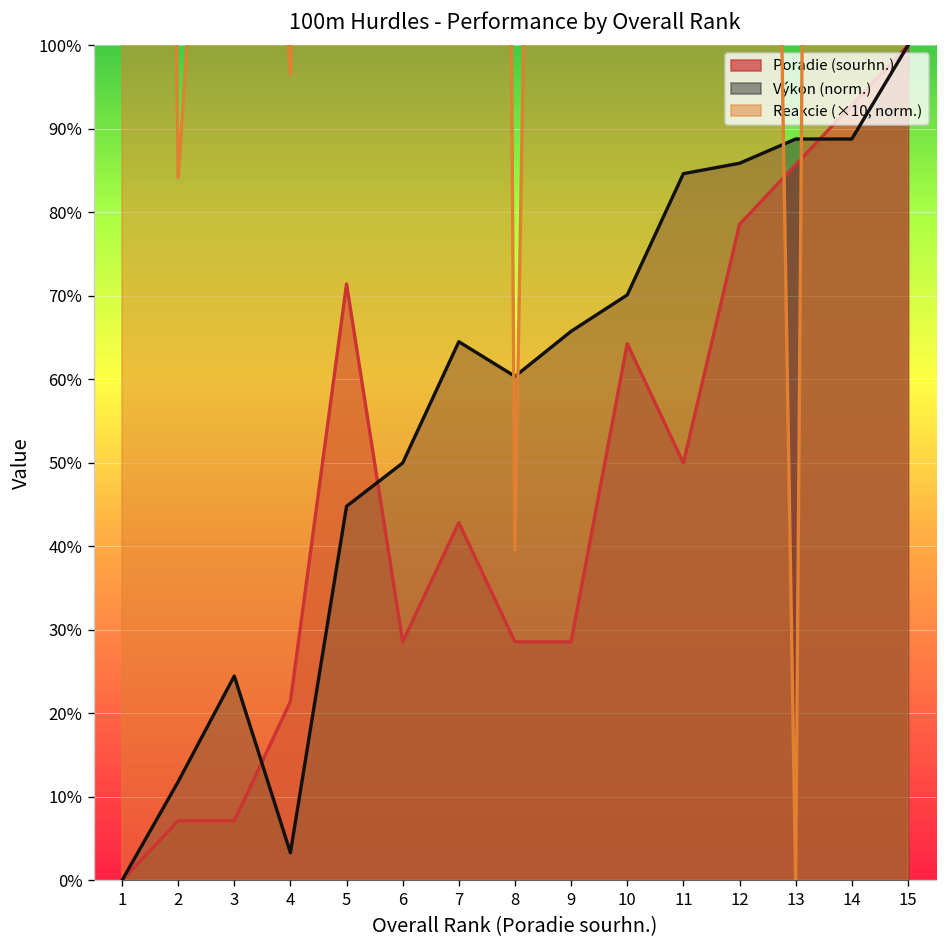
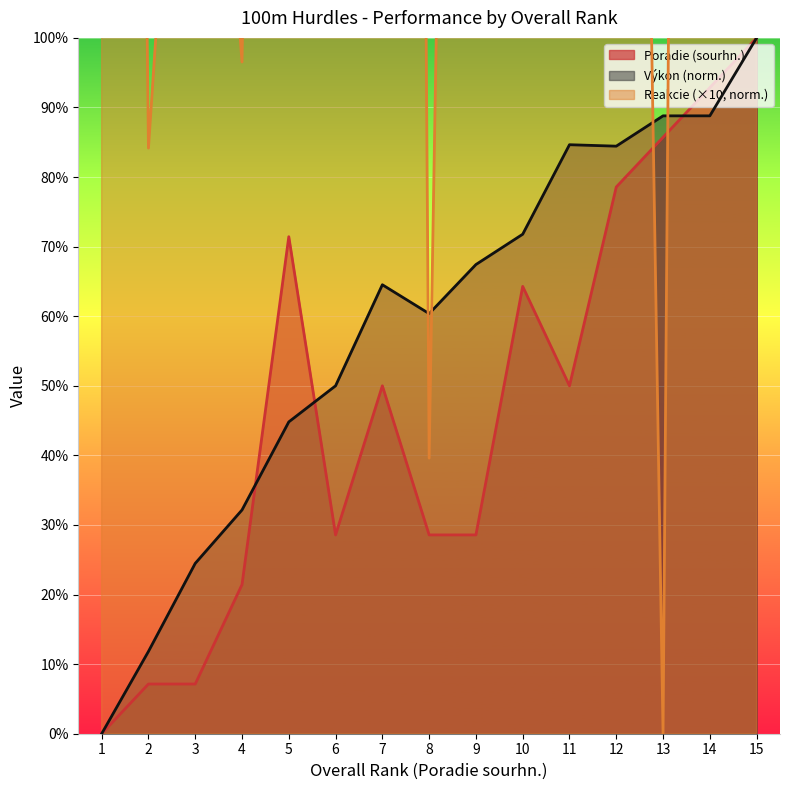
  {
    "Poradie (sourhn.)": {
      "2": "7%",
      "3": "7%",
      "4": "21%",
      "5": "71%",
      "6": "29%",
-     "7": "43%",
+     "7": "50%",
      "8": "29%",
      "9": "29%",
      "10": "64%",
      "11": "50%",
      "12": "79%",
      "13": "86%"
    },
    "Výkon (norm.)": {
      "2": "12%",
      "3": "24%",
-     "4": "3%",
+     "4": "32%",
      "5": "45%",
      "6": "50%",
      "7": "65%",
      "8": "60%",
-     "9": "66%",
-     "10": "70%",
+     "9": "67%",
+     "10": "72%",
      "11": "85%",
-     "12": "86%",
+     "12": "84%",
      "13": "89%",
      "14": "89%"
    },
    "Reakcie (×10, norm.)": {
      "2": "84%",
      "4": "97%",
      "8": "40%",
      "13": "0%"
    }
  }
